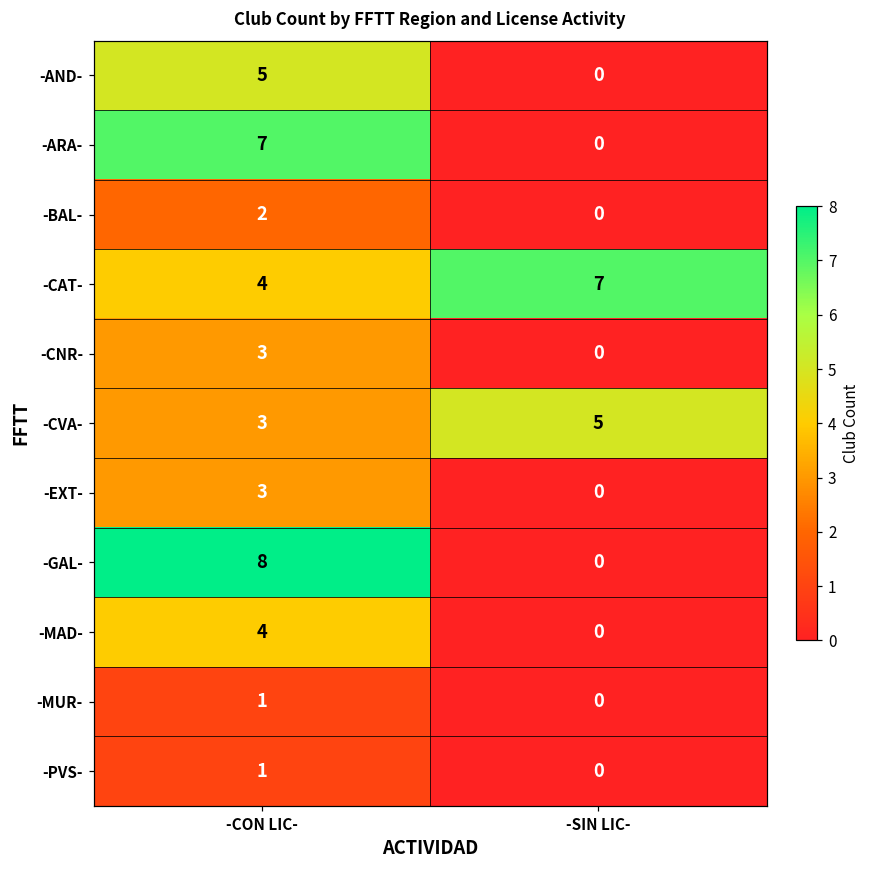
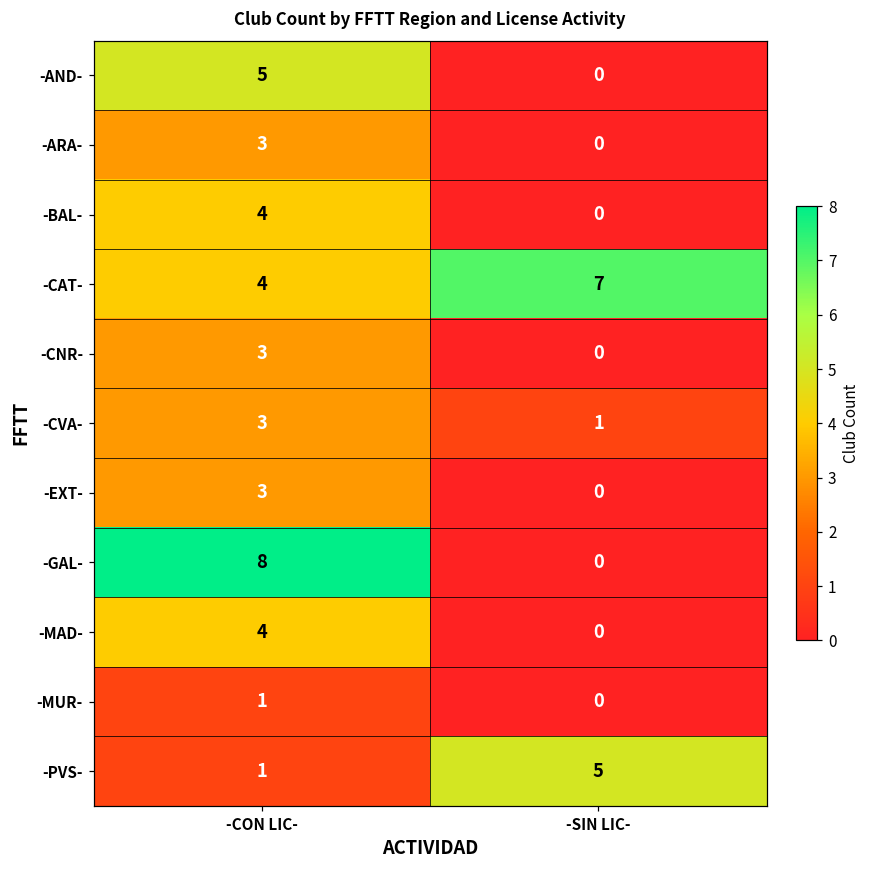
  {
    "-AND-": {
      "-CON LIC-": 5,
      "-SIN LIC-": 0
    },
    "-ARA-": {
-     "-CON LIC-": 7,
+     "-CON LIC-": 3,
      "-SIN LIC-": 0
    },
    "-BAL-": {
-     "-CON LIC-": 2,
+     "-CON LIC-": 4,
      "-SIN LIC-": 0
    },
    "-CAT-": {
      "-CON LIC-": 4,
      "-SIN LIC-": 7
    },
    "-CNR-": {
      "-CON LIC-": 3,
      "-SIN LIC-": 0
    },
    "-CVA-": {
      "-CON LIC-": 3,
-     "-SIN LIC-": 5
+     "-SIN LIC-": 1
    },
    "-EXT-": {
      "-CON LIC-": 3,
      "-SIN LIC-": 0
    },
    "-GAL-": {
      "-CON LIC-": 8,
      "-SIN LIC-": 0
    },
    "-MAD-": {
      "-CON LIC-": 4,
      "-SIN LIC-": 0
    },
    "-MUR-": {
      "-CON LIC-": 1,
      "-SIN LIC-": 0
    },
    "-PVS-": {
      "-CON LIC-": 1,
-     "-SIN LIC-": 0
+     "-SIN LIC-": 5
    }
  }
